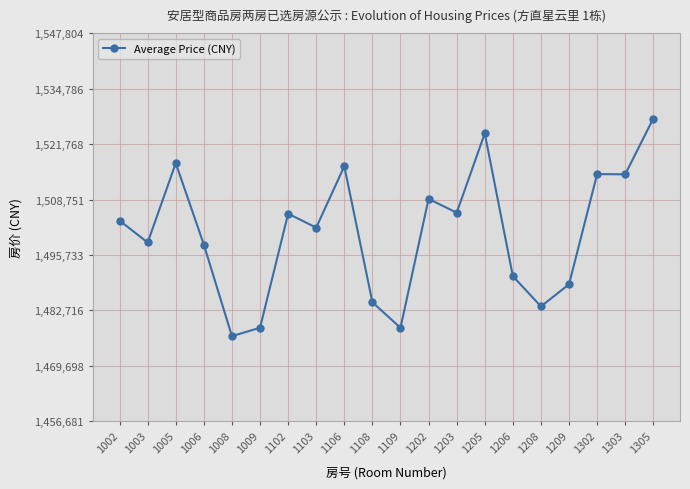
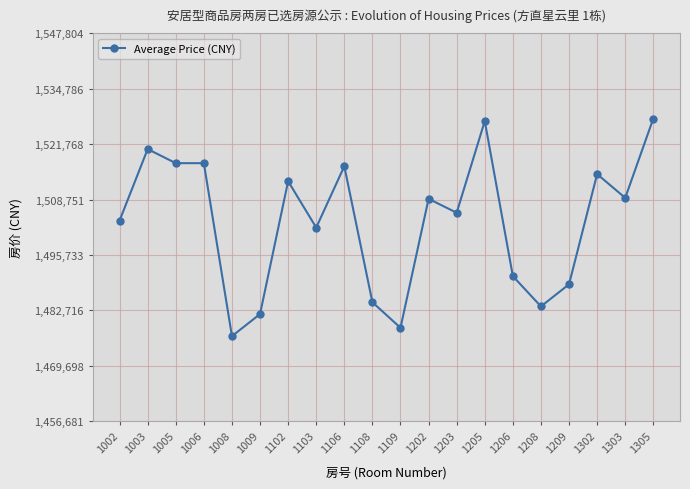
  {
    "1002": "1,504,000",
-   "1003": "1,499,000",
+   "1003": "1,521,000",
    "1005": "1,517,000",
-   "1006": "1,498,000",
+   "1006": "1,517,000",
    "1008": "1,477,000",
-   "1009": "1,479,000",
-   "1102": "1,505,000",
+   "1009": "1,482,000",
+   "1102": "1,513,000",
    "1103": "1,502,000",
    "1106": "1,517,000",
    "1108": "1,485,000",
    "1109": "1,479,000",
    "1202": "1,509,000",
    "1203": "1,506,000",
-   "1205": "1,524,000",
+   "1205": "1,527,000",
    "1206": "1,491,000",
    "1208": "1,484,000",
    "1209": "1,489,000",
    "1302": "1,515,000",
-   "1303": "1,515,000",
+   "1303": "1,509,000",
    "1305": "1,528,000"
  }
